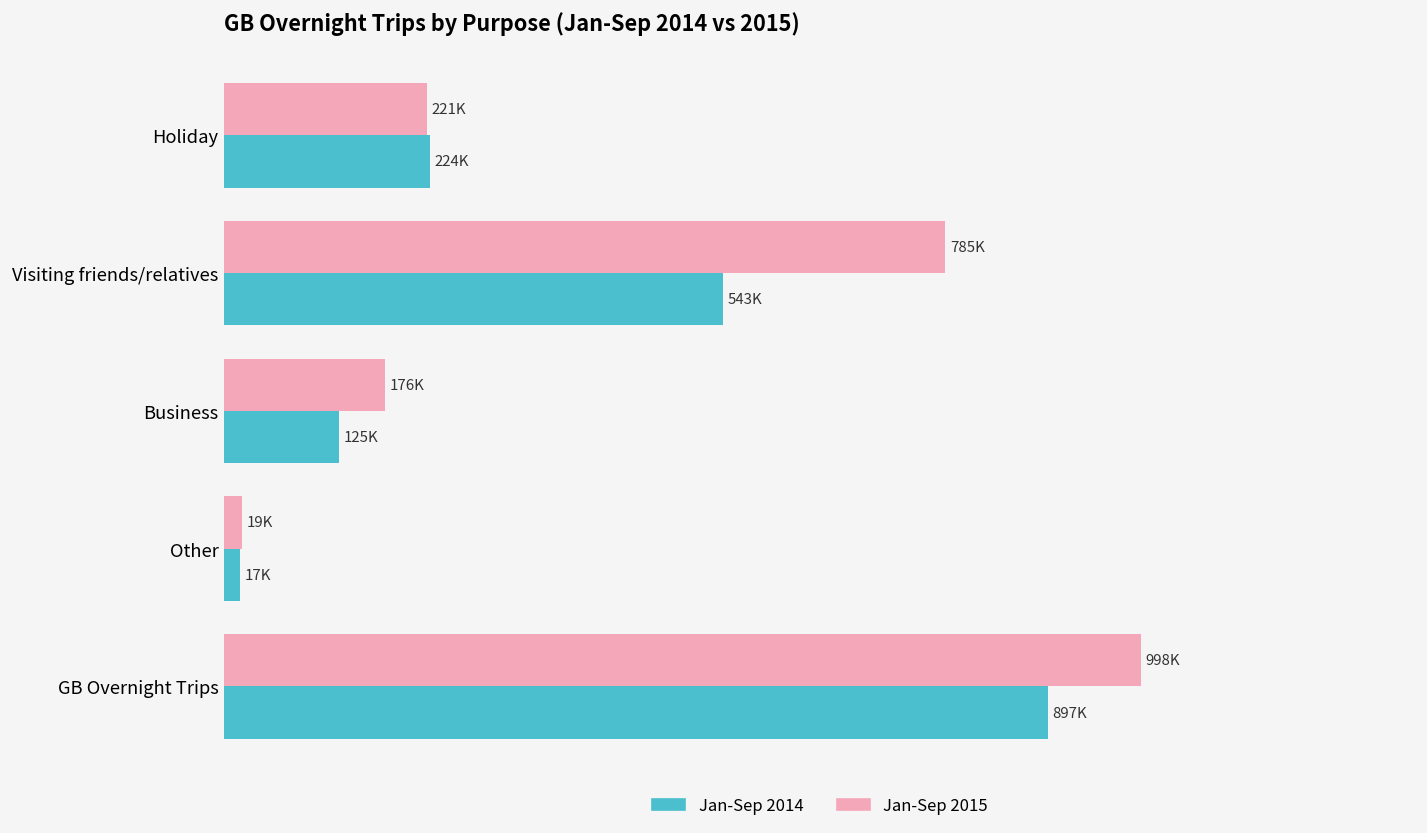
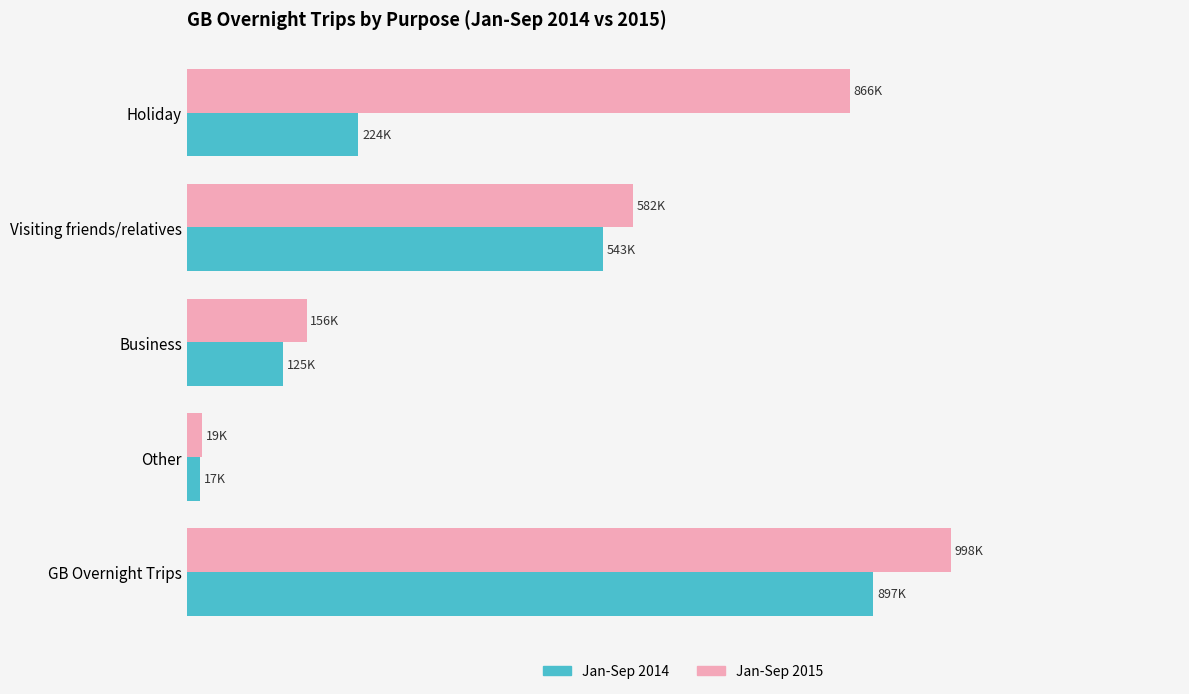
  {
    "Jan-Sep 2015": {
-     "Holiday": "221K",
-     "Visiting friends/relatives": "785K",
-     "Business": "176K"
+     "Holiday": "866K",
+     "Visiting friends/relatives": "582K",
+     "Business": "156K"
    }
  }
